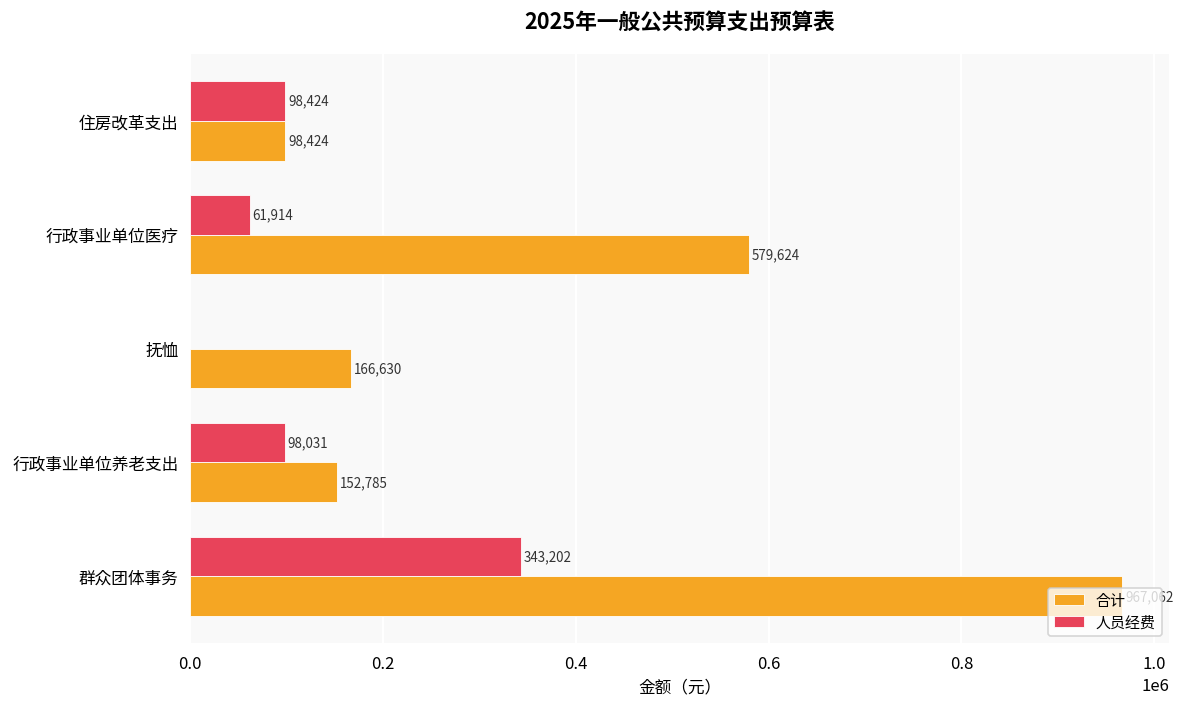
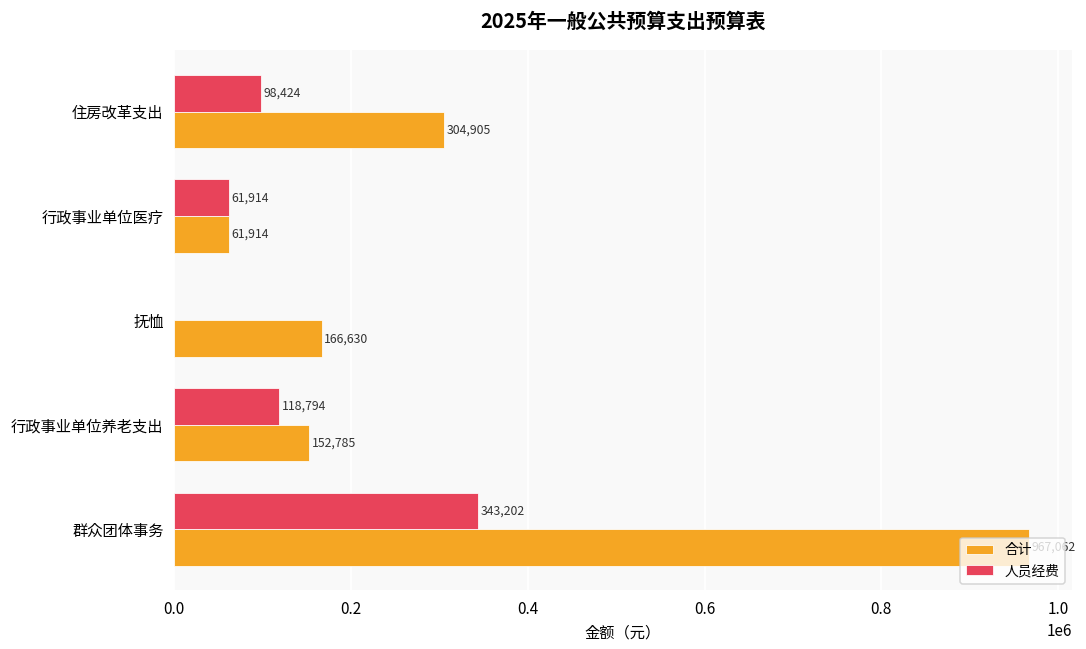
  {
    "合计": {
-     "住房改革支出": "98,424",
-     "行政事业单位医疗": "579,624",
+     "住房改革支出": "304,905",
+     "行政事业单位医疗": "61,914",
      "抚恤": "166,630",
      "行政事业单位养老支出": "152,785"
    },
    "人员经费": {
      "住房改革支出": "98,424",
      "行政事业单位医疗": "61,914",
-     "行政事业单位养老支出": "98,031",
+     "行政事业单位养老支出": "118,794",
      "群众团体事务": "343,202"
    }
  }
